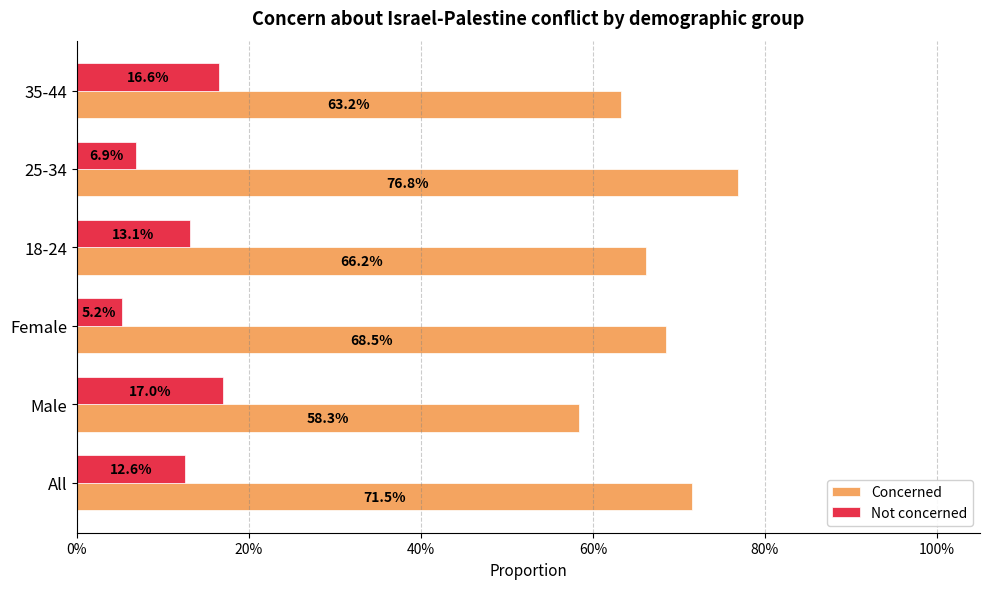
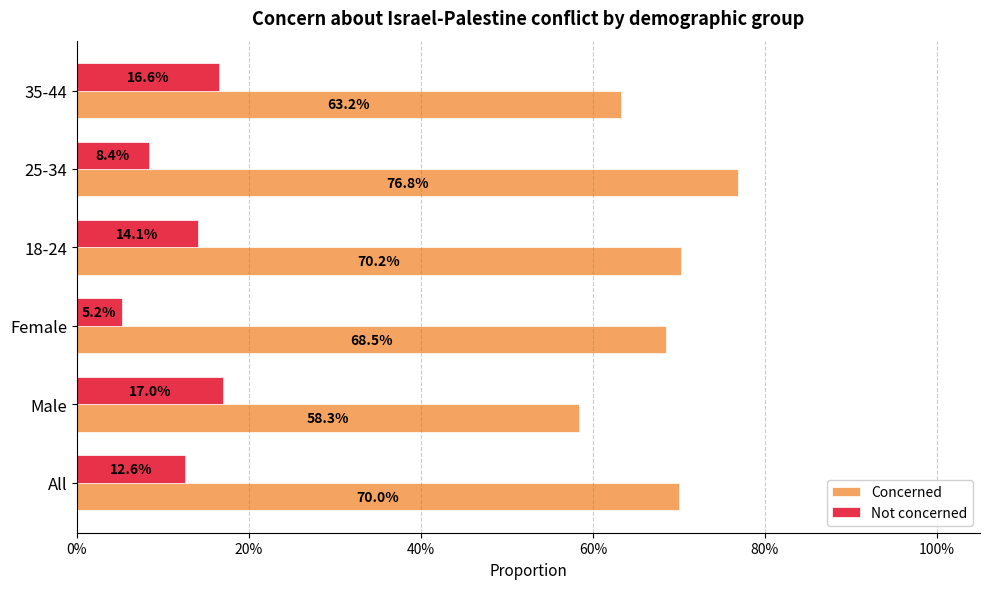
  {
    "Concerned": {
      "35-44": "63.2%",
      "25-34": "76.8%",
-     "18-24": "66.2%",
+     "18-24": "70.2%",
      "Female": "68.5%",
      "Male": "58.3%",
-     "All": "71.5%"
+     "All": "70.0%"
    },
    "Not concerned": {
      "35-44": "16.6%",
-     "25-34": "6.9%",
-     "18-24": "13.1%",
+     "25-34": "8.4%",
+     "18-24": "14.1%",
      "Female": "5.2%",
      "Male": "17.0%",
      "All": "12.6%"
    }
  }
